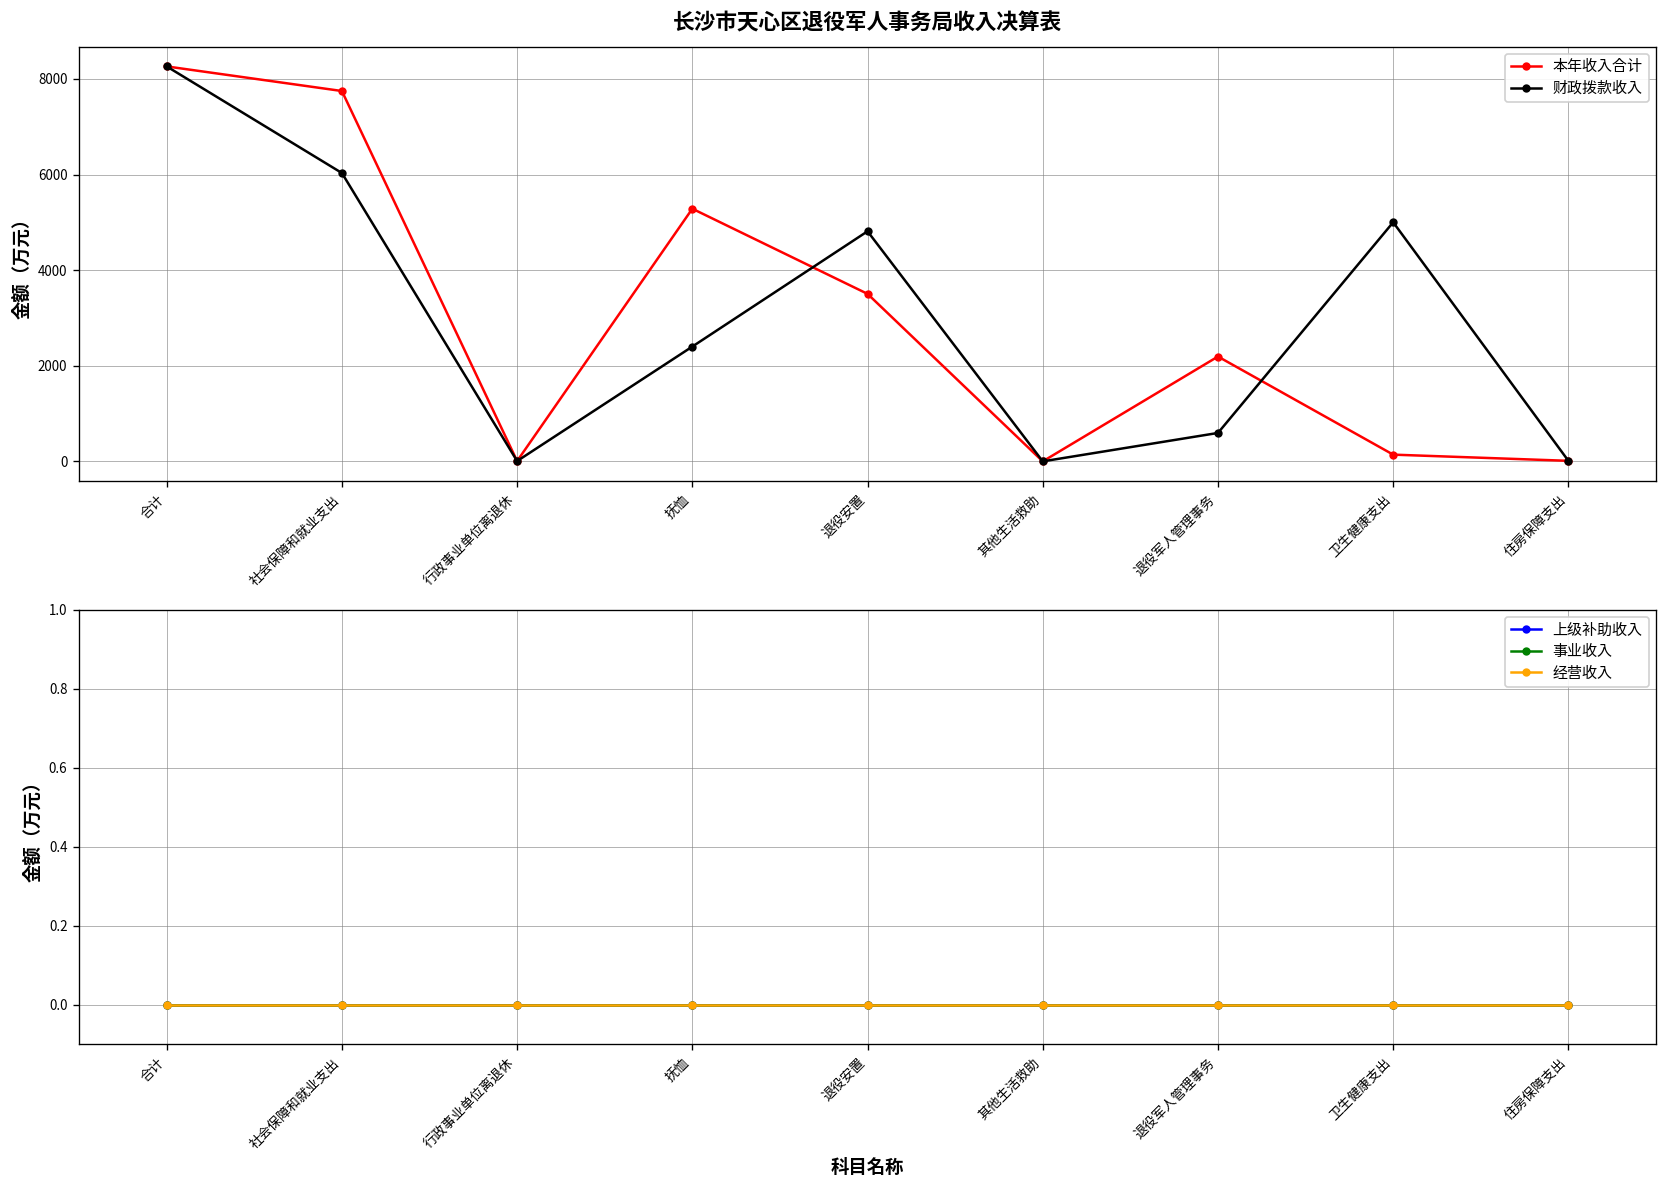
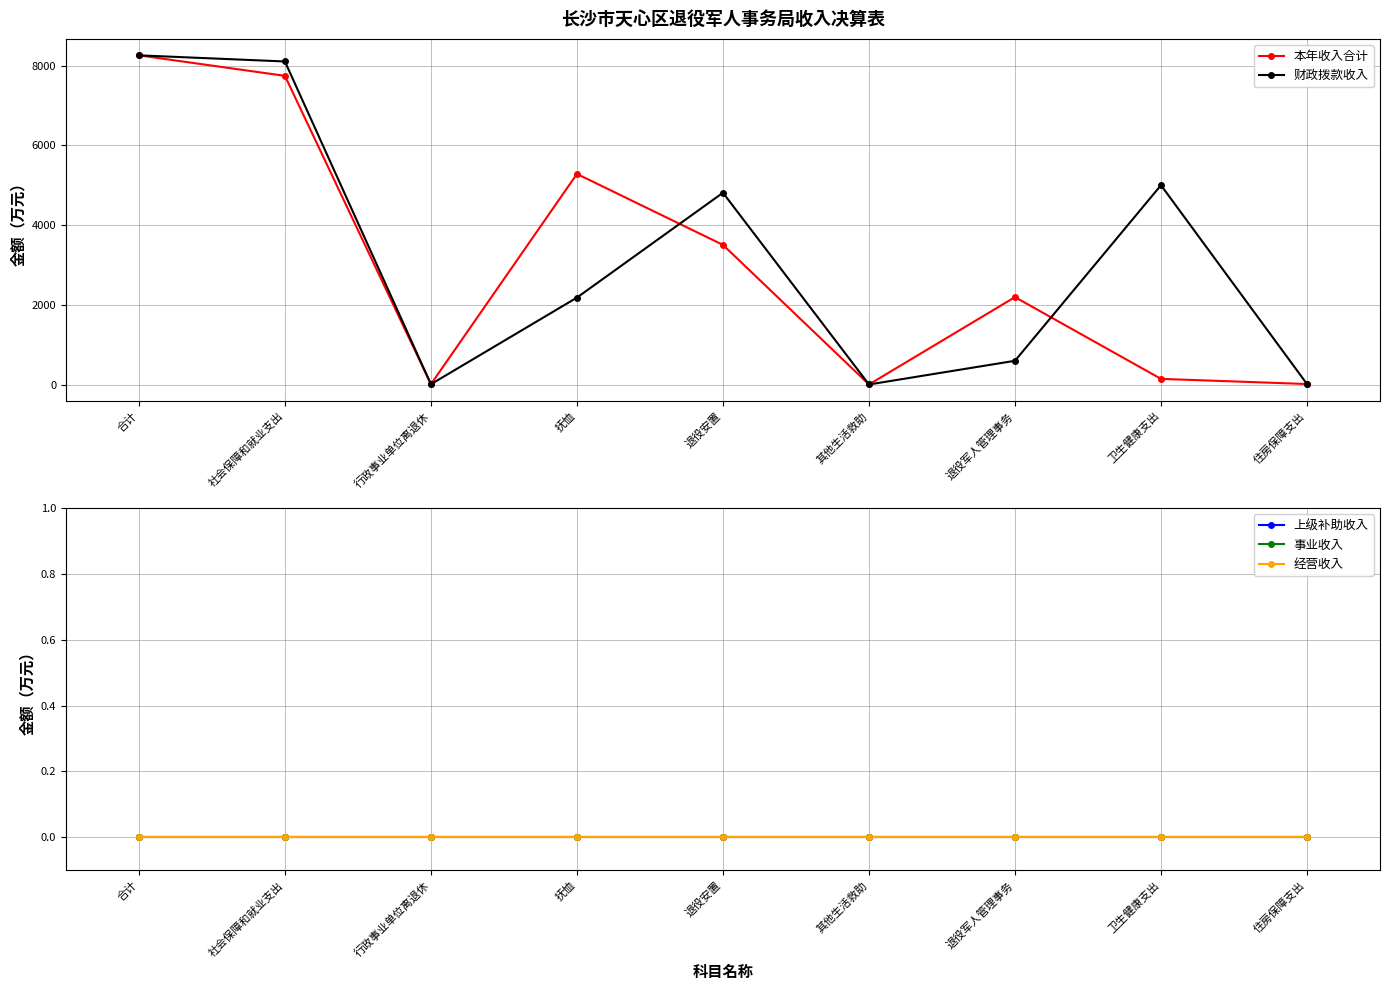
  {
    "长沙市天心区退役军人事务局收入决算表": {
      "本年收入合计": {
        "社会保障和就业支出": 7700,
        "抚恤": 5300,
        "退役安置": 3500,
        "退役军人管理事务": 2200,
        "卫生健康支出": 100
      },
      "财政拨款收入": {
-       "社会保障和就业支出": 6000,
-       "抚恤": 2400,
+       "社会保障和就业支出": 8100,
+       "抚恤": 2200,
        "退役安置": 4800,
        "退役军人管理事务": 600,
        "卫生健康支出": 5000
      }
    }
  }
